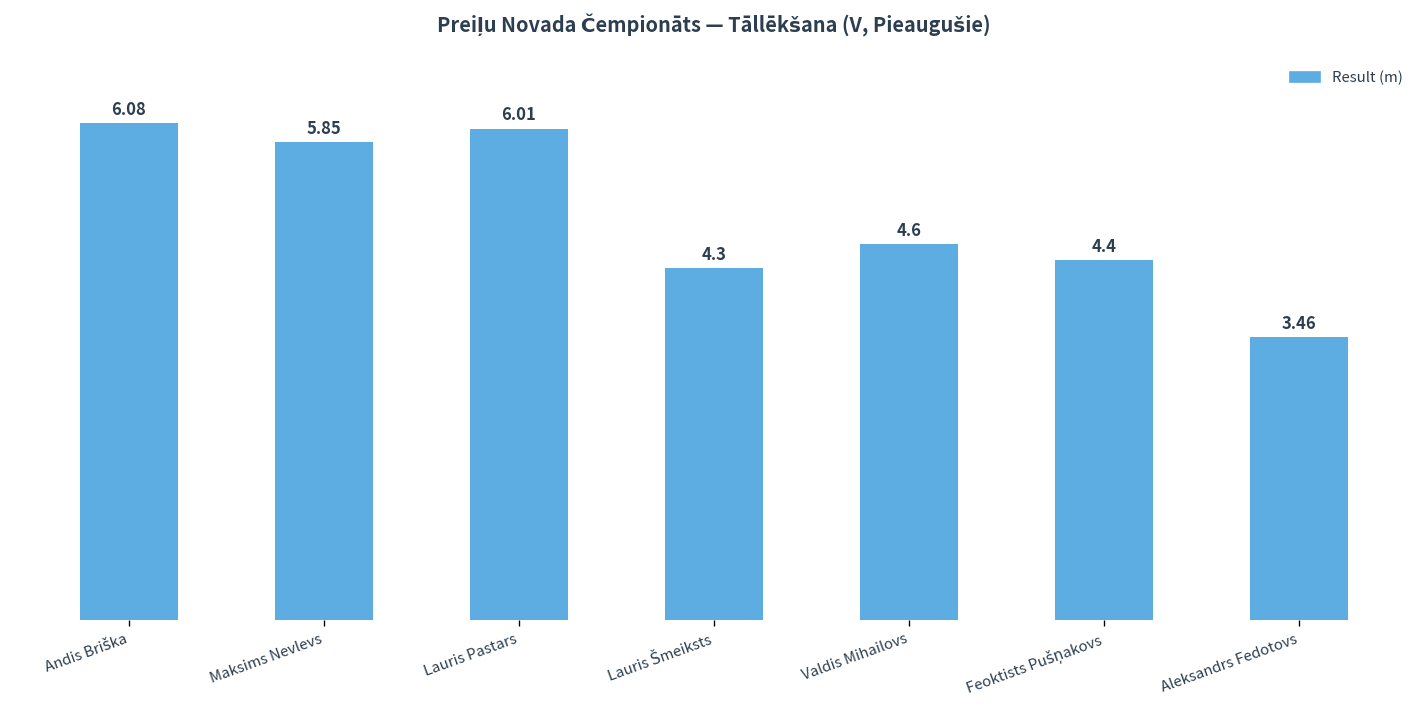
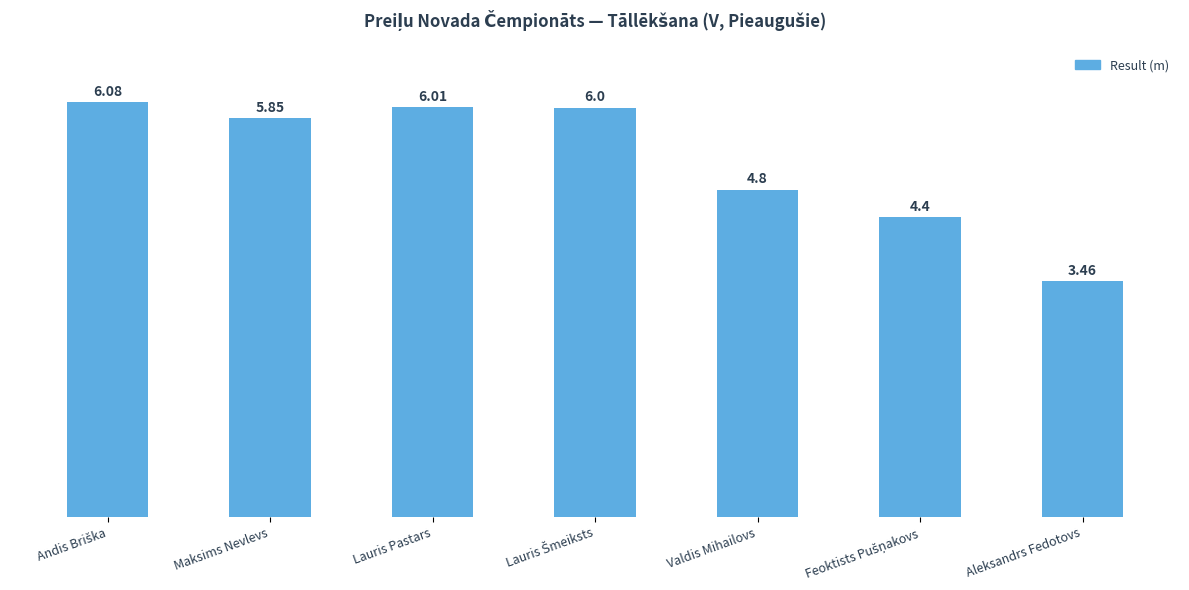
  {
    "Andis Briška": 6.08,
    "Maksims Nevlevs": 5.85,
    "Lauris Pastars": 6.01,
-   "Lauris Šmeiksts": 4.3,
-   "Valdis Mihailovs": 4.6,
+   "Lauris Šmeiksts": 6.0,
+   "Valdis Mihailovs": 4.8,
    "Feoktists Pušņakovs": 4.4,
    "Aleksandrs Fedotovs": 3.46
  }
